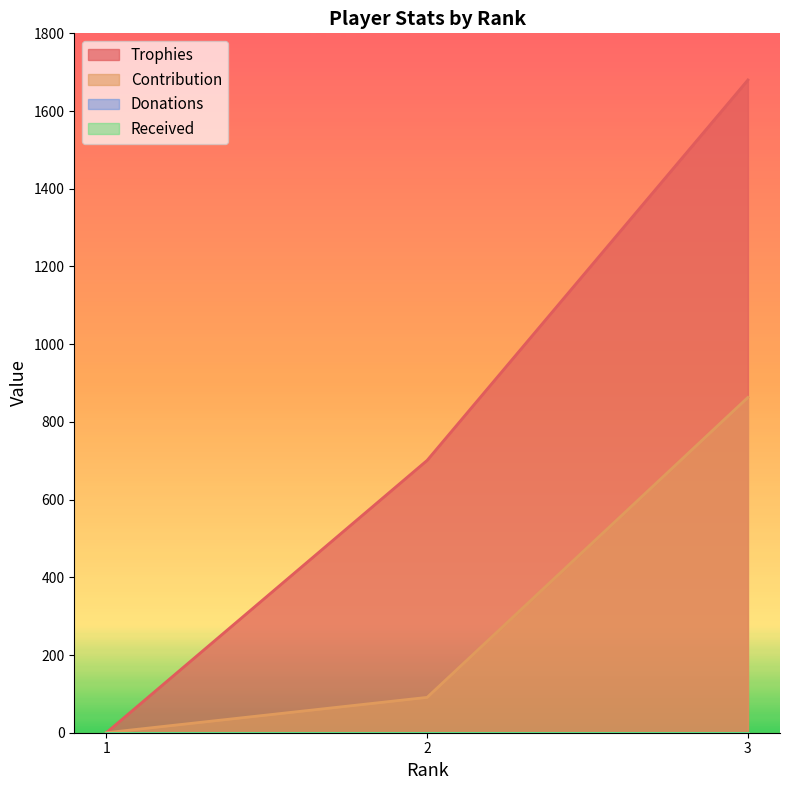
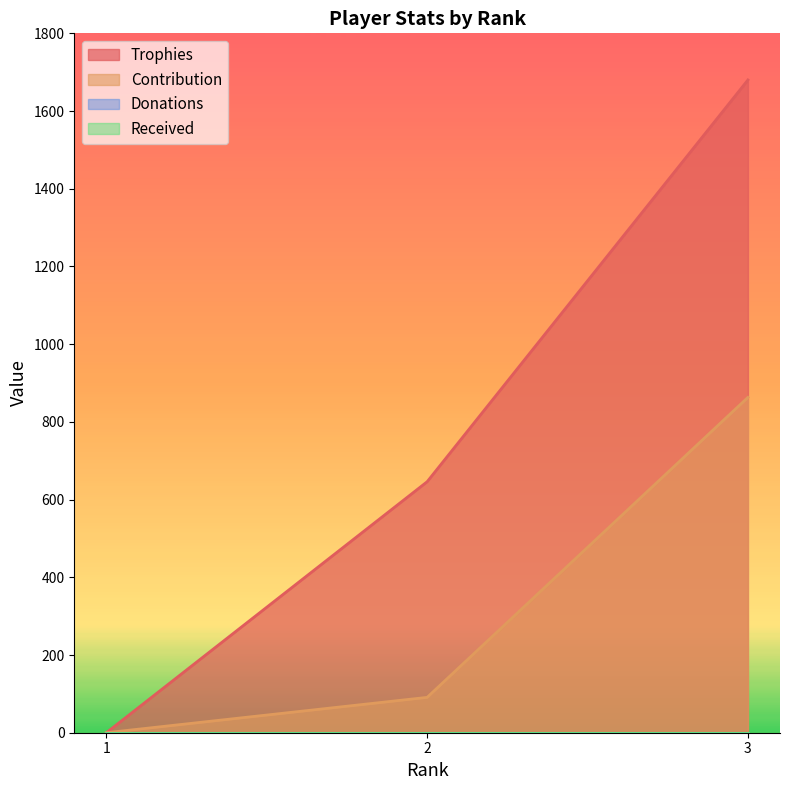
  {
    "Trophies": {
-     "2": 700,
+     "2": 650,
      "3": 1680
    },
    "Contribution": {
      "2": 90,
      "3": 860
    },
    "Received": {
      "2": 0,
      "3": 0
    }
  }
